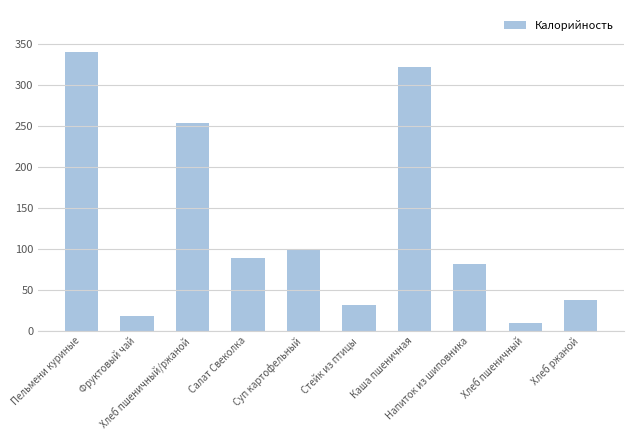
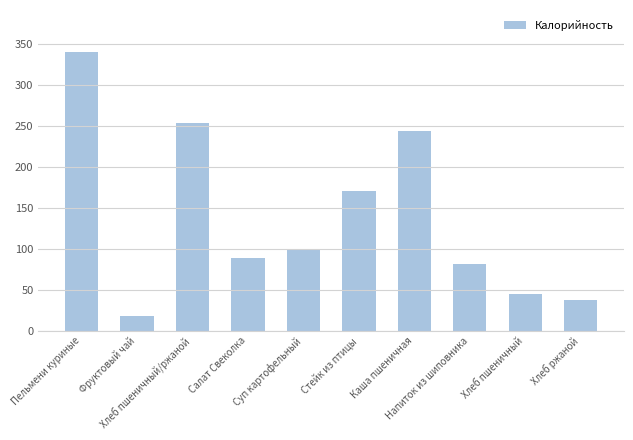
  {
    "Пельмени куриные": 340,
    "Фруктовый чай": 20,
    "Хлеб пшеничный/ржаной": 250,
    "Салат Свеколка": 90,
    "Суп картофельный": 100,
-   "Стейк из птицы": 30,
-   "Каша пшеничная": 320,
+   "Стейк из птицы": 170,
+   "Каша пшеничная": 240,
    "Напиток из шиповника": 80,
-   "Хлеб пшеничный": 10,
+   "Хлеб пшеничный": 50,
    "Хлеб ржаной": 40
  }
